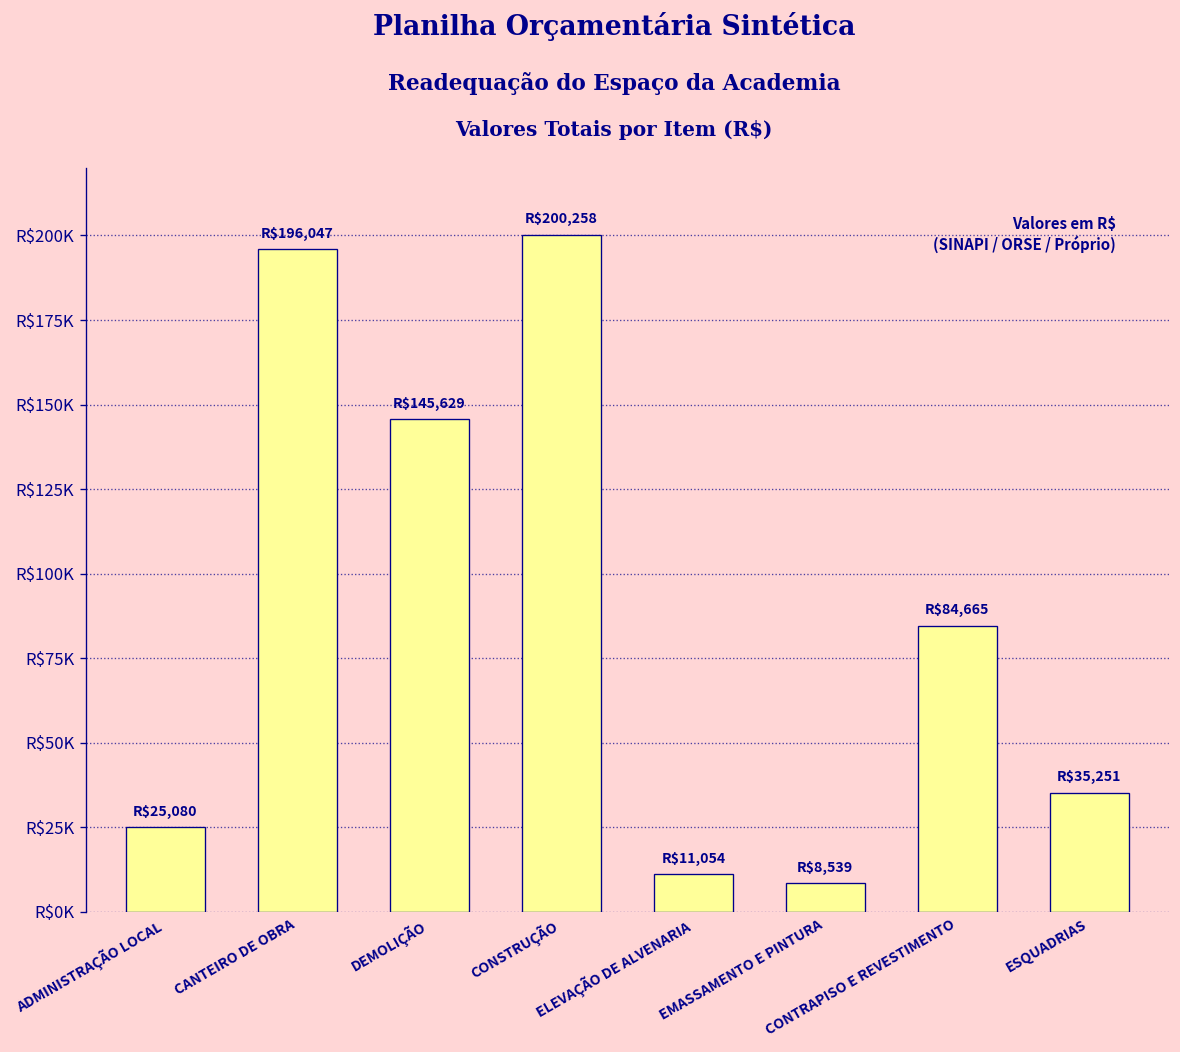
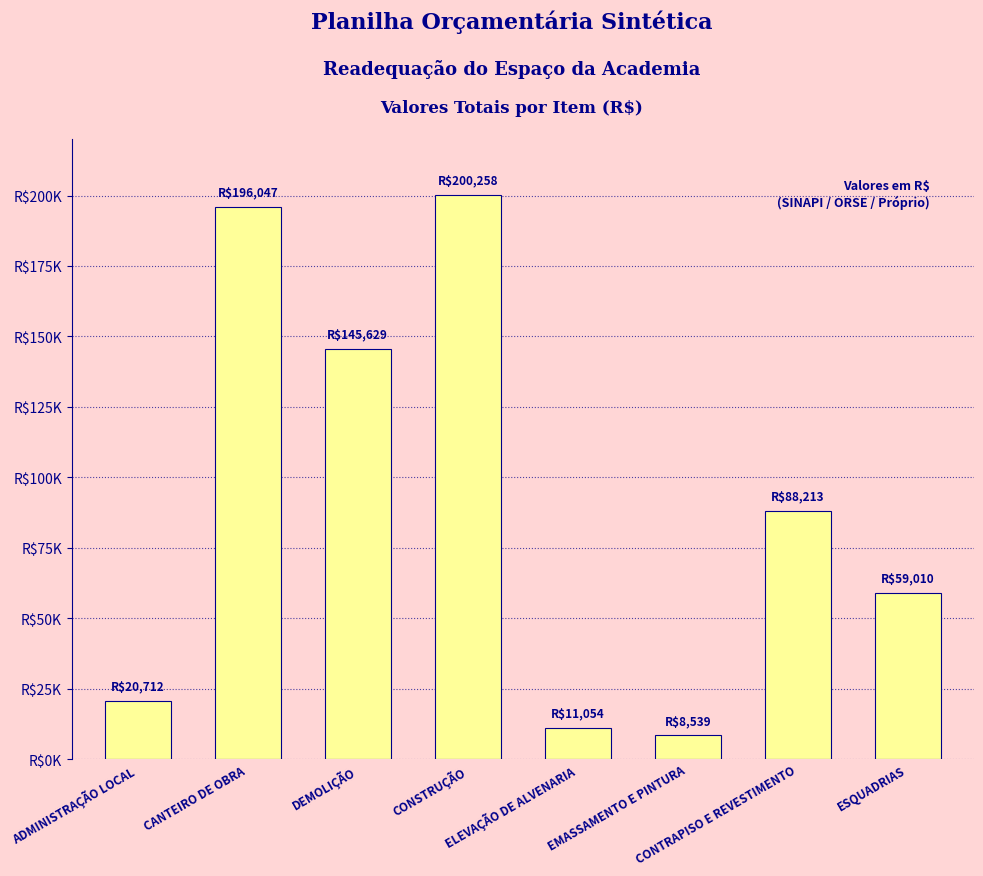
  {
-   "ADMINISTRAÇÃO LOCAL": "$25,080",
+   "ADMINISTRAÇÃO LOCAL": "$20,712",
    "CANTEIRO DE OBRA": "$196,047",
    "DEMOLIÇÃO": "$145,629",
    "CONSTRUÇÃO": "$200,258",
    "ELEVAÇÃO DE ALVENARIA": "$11,054",
    "EMASSAMENTO E PINTURA": "$8,539",
-   "CONTRAPISO E REVESTIMENTO": "$84,665",
-   "ESQUADRIAS": "$35,251"
+   "CONTRAPISO E REVESTIMENTO": "$88,213",
+   "ESQUADRIAS": "$59,010"
  }
